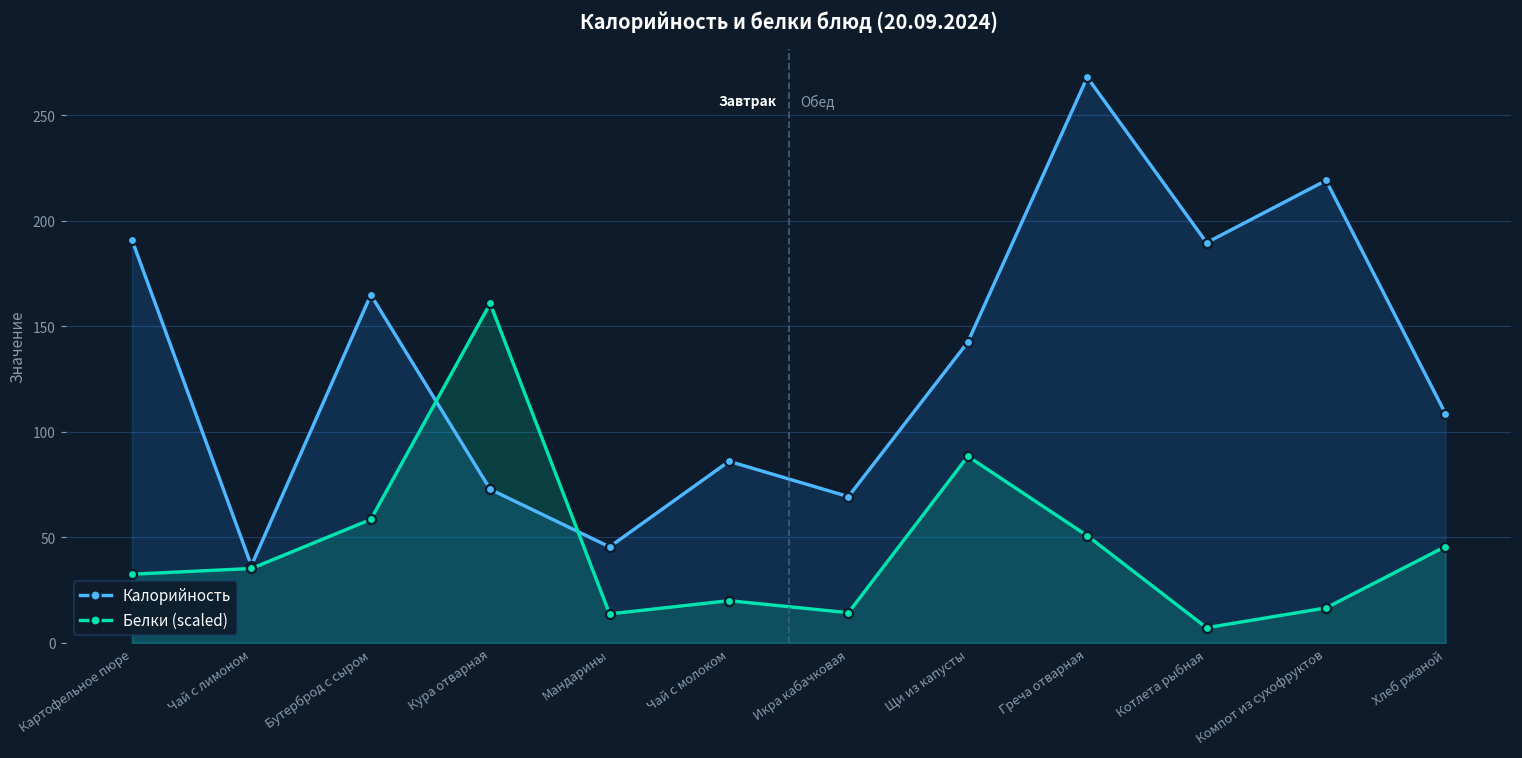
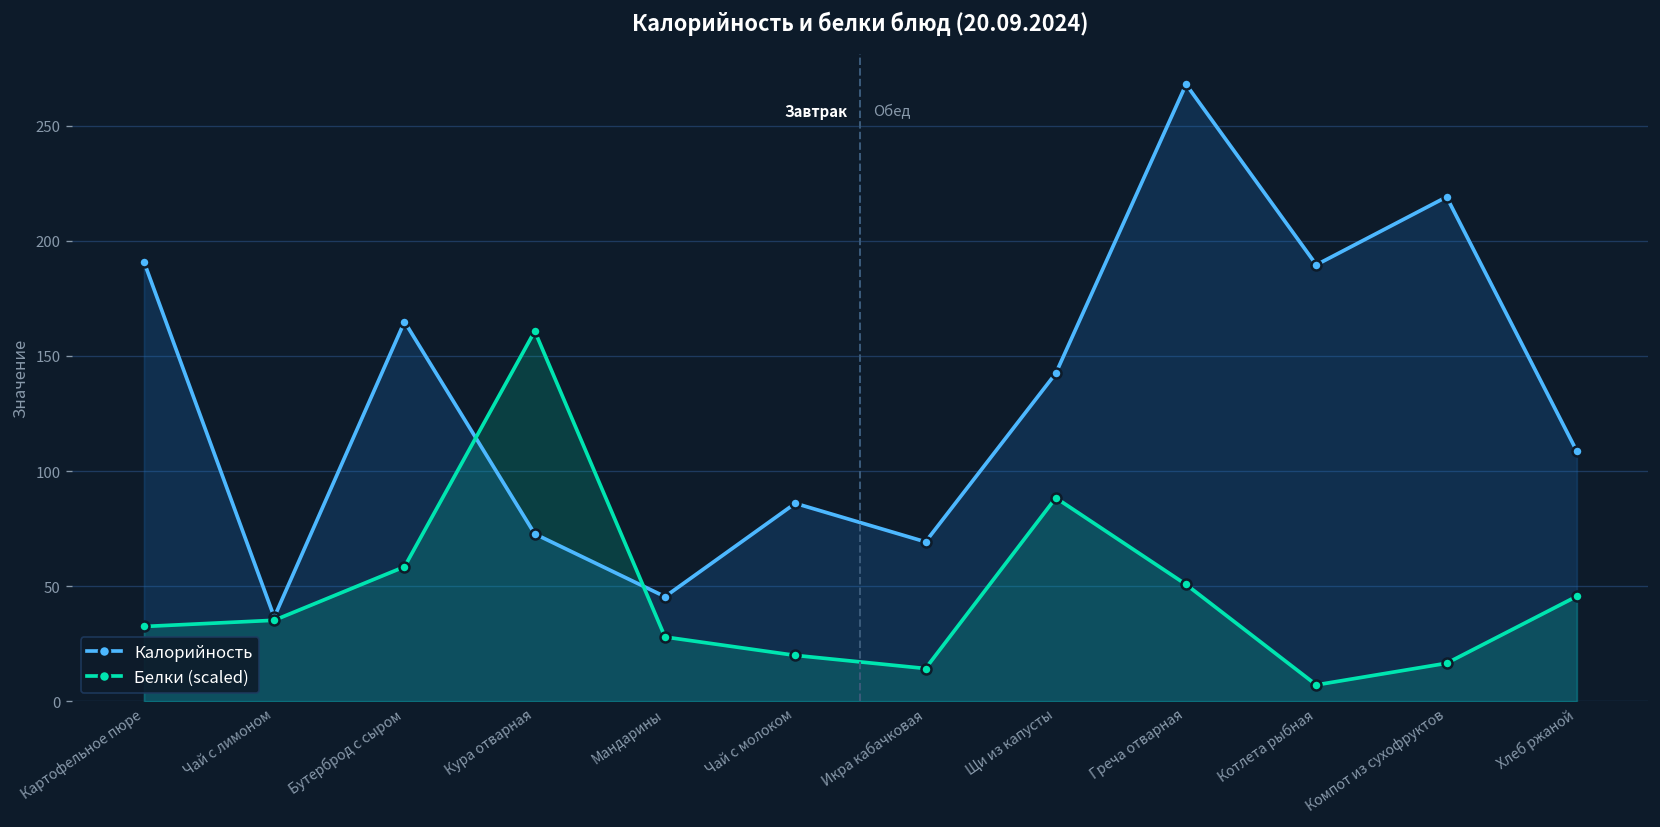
  {
    "Калорийность": {
      "Картофельное пюре": 191,
      "Чай с лимоном": 37,
      "Бутерброд с сыром": 165,
      "Кура отварная": 73,
      "Мандарины": 45,
      "Чай с молоком": 86,
      "Икра кабачковая": 69,
      "Щи из капусты": 142,
      "Греча отварная": 268,
      "Котлета рыбная": 190,
      "Компот из сухофруктов": 219,
      "Хлеб ржаной": 109
    },
    "Белки (scaled)": {
      "Картофельное пюре": 32,
      "Чай с лимоном": 35,
      "Бутерброд с сыром": 58,
      "Кура отварная": 161,
-     "Мандарины": 14,
+     "Мандарины": 28,
      "Чай с молоком": 20,
      "Икра кабачковая": 14,
      "Щи из капусты": 88,
      "Греча отварная": 51,
      "Котлета рыбная": 7,
      "Компот из сухофруктов": 17,
      "Хлеб ржаной": 46
    }
  }
